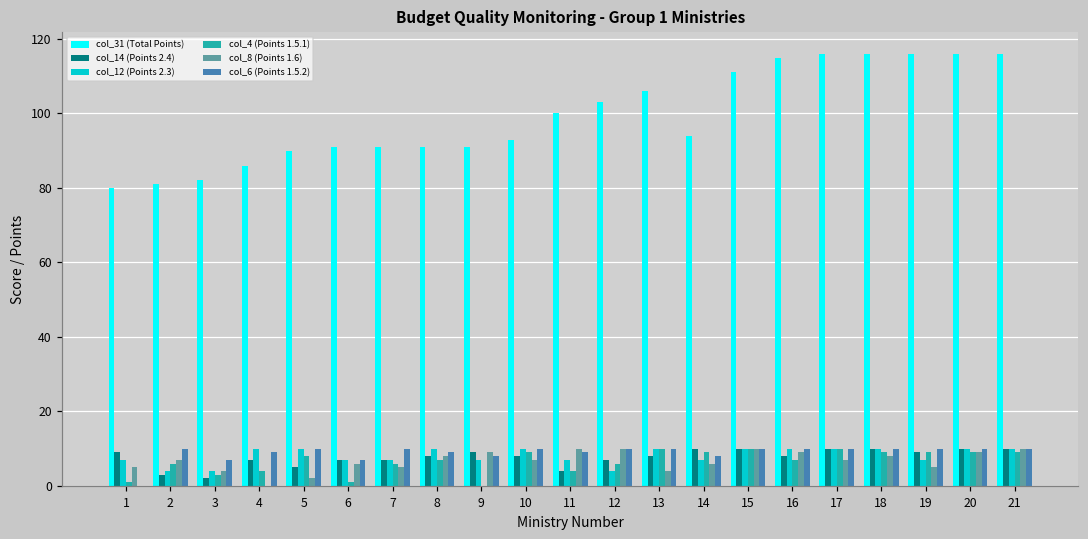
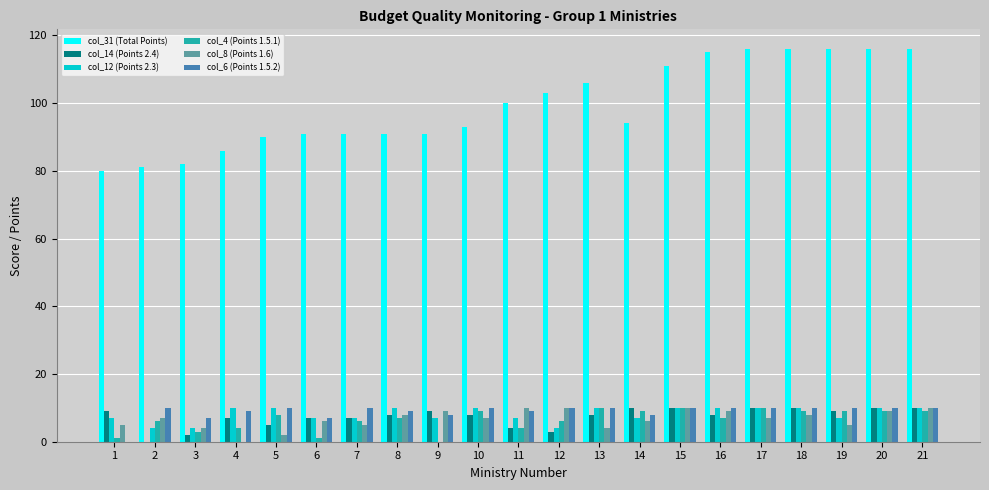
  {
    "col_31 (Total Points)": {
      "1": 80,
      "2": 81,
      "3": 82,
      "4": 86,
      "5": 90,
      "6": 91,
      "7": 91,
      "8": 91,
      "9": 91,
      "10": 93,
      "11": 100,
      "12": 103,
      "13": 106,
      "14": 94,
      "15": 111,
      "16": 115,
      "17": 116,
      "18": 116,
      "19": 116,
      "20": 116,
      "21": 116
    },
    "col_14 (Points 2.4)": {
      "1": 9,
-     "2": 3,
+     "2": 0,
      "3": 2,
      "4": 7,
      "5": 5,
      "6": 7,
      "7": 7,
      "8": 8,
      "9": 9,
      "10": 8,
      "11": 4,
-     "12": 7,
+     "12": 3,
      "13": 8,
      "14": 10,
      "15": 10,
      "16": 8,
      "17": 10,
      "18": 10,
      "19": 9,
      "20": 10,
      "21": 10
    }
  }
